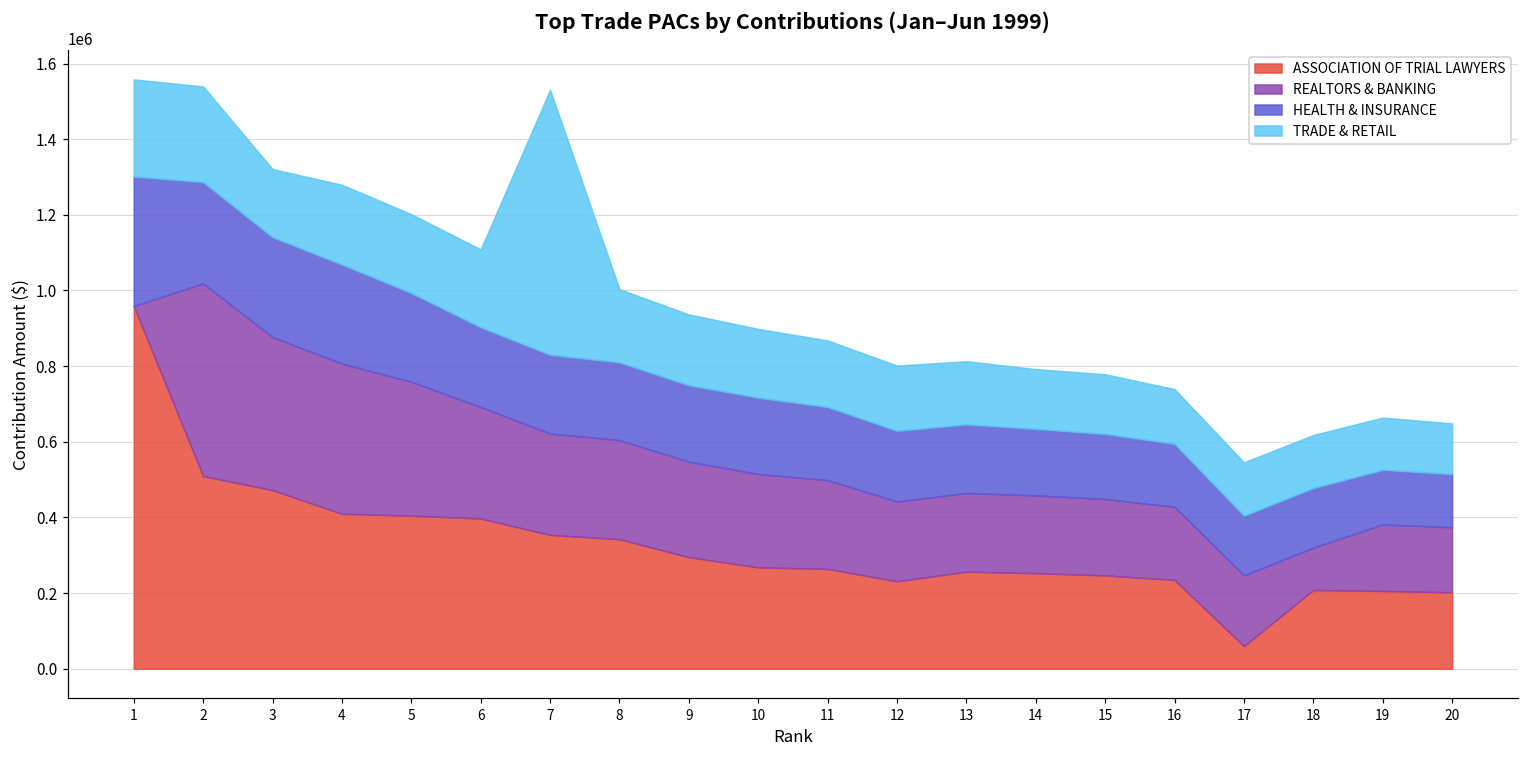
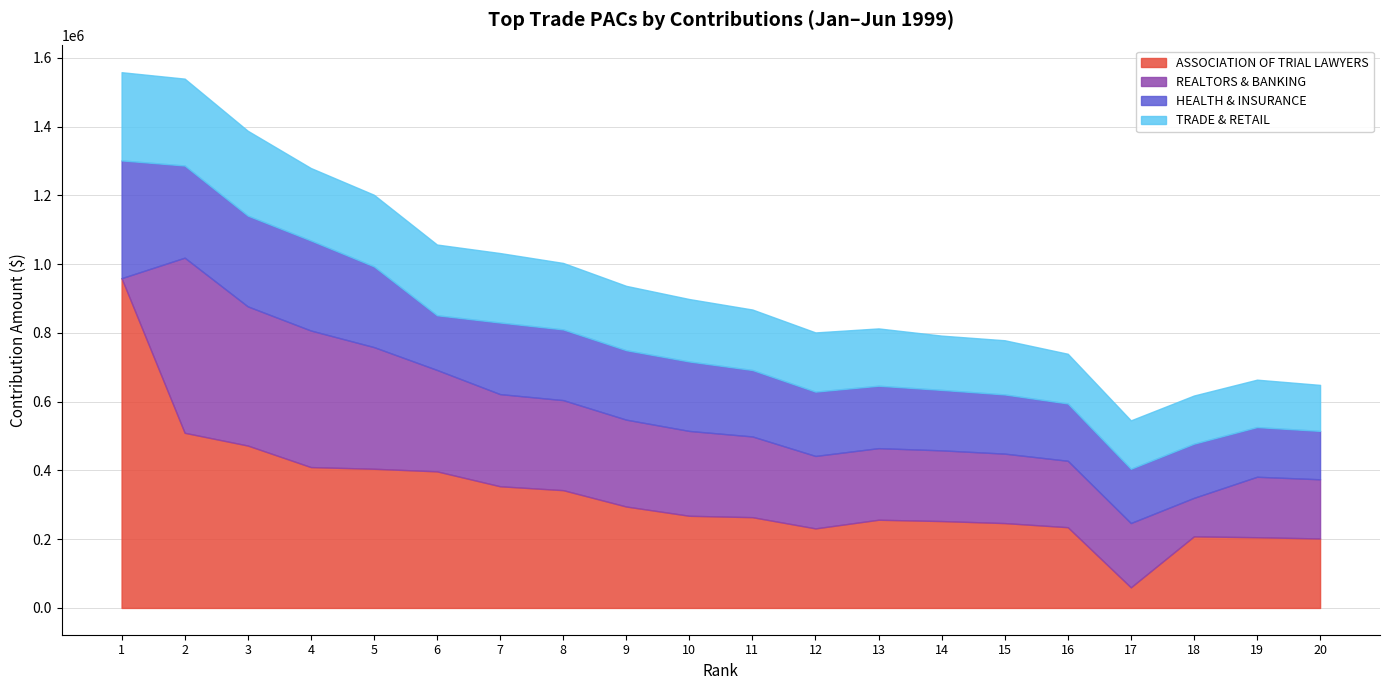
  {
    "ASSOCIATION OF TRIAL LAWYERS": {
      "2": 510000,
      "3": 470000,
      "4": 410000,
      "5": 400000,
      "6": 400000,
      "7": 350000,
      "8": 340000,
      "9": 290000,
      "10": 270000,
      "11": 260000,
      "12": 230000,
      "13": 260000,
      "14": 250000,
      "15": 250000,
      "16": 230000,
      "17": 60000,
      "18": 210000,
      "19": 210000,
      "20": 200000
    },
    "REALTORS & BANKING": {
      "2": 510000,
      "3": 400000,
      "4": 400000,
      "5": 350000,
      "6": 290000,
      "7": 270000,
      "8": 260000,
      "9": 250000,
      "10": 250000,
      "11": 230000,
      "12": 210000,
      "13": 210000,
      "14": 210000,
      "15": 200000,
      "16": 190000,
      "17": 190000,
      "18": 110000,
      "19": 180000,
      "20": 170000
    },
    "HEALTH & INSURANCE": {
      "1": 340000,
      "2": 270000,
      "3": 260000,
      "4": 260000,
      "5": 230000,
-     "6": 210000,
+     "6": 160000,
      "7": 210000,
      "8": 210000,
      "9": 200000,
      "10": 200000,
      "11": 190000,
      "12": 190000,
      "13": 180000,
      "14": 180000,
      "15": 170000,
      "16": 170000,
      "17": 160000,
      "18": 160000,
      "19": 140000,
      "20": 140000
    },
    "TRADE & RETAIL": {
      "1": 260000,
      "2": 250000,
-     "3": 180000,
+     "3": 250000,
      "4": 210000,
      "5": 210000,
      "6": 210000,
-     "7": 700000,
+     "7": 200000,
      "8": 190000,
      "9": 190000,
      "10": 180000,
      "11": 180000,
      "12": 170000,
      "13": 170000,
      "14": 160000,
      "15": 160000,
      "16": 140000,
      "17": 140000,
      "18": 140000,
      "19": 140000,
      "20": 130000
    }
  }
